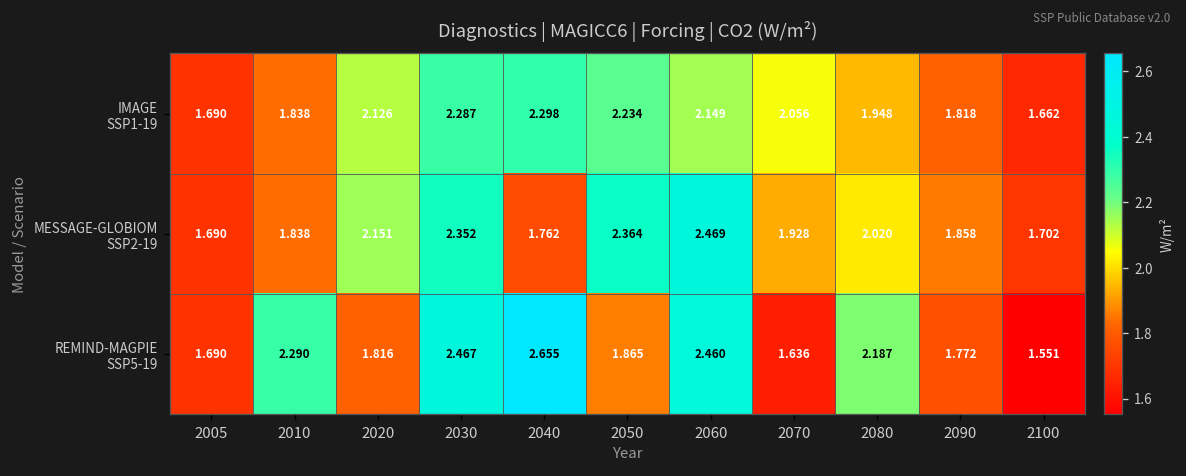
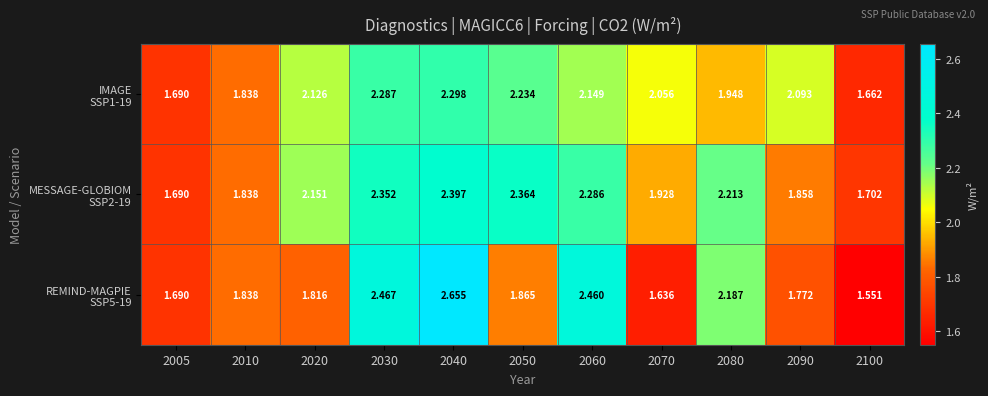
  {
    "IMAGE SSP1-19": {
      "2005": 1.690,
      "2010": 1.838,
      "2020": 2.126,
      "2030": 2.287,
      "2040": 2.298,
      "2050": 2.234,
      "2060": 2.149,
      "2070": 2.056,
      "2080": 1.948,
-     "2090": 1.818,
+     "2090": 2.093,
      "2100": 1.662
    },
    "MESSAGE-GLOBIOM SSP2-19": {
      "2005": 1.690,
      "2010": 1.838,
      "2020": 2.151,
      "2030": 2.352,
-     "2040": 1.762,
+     "2040": 2.397,
      "2050": 2.364,
-     "2060": 2.469,
+     "2060": 2.286,
      "2070": 1.928,
-     "2080": 2.020,
+     "2080": 2.213,
      "2090": 1.858,
      "2100": 1.702
    },
    "REMIND-MAGPIE SSP5-19": {
      "2005": 1.690,
-     "2010": 2.290,
+     "2010": 1.838,
      "2020": 1.816,
      "2030": 2.467,
      "2040": 2.655,
      "2050": 1.865,
      "2060": 2.460,
      "2070": 1.636,
      "2080": 2.187,
      "2090": 1.772,
      "2100": 1.551
    }
  }
